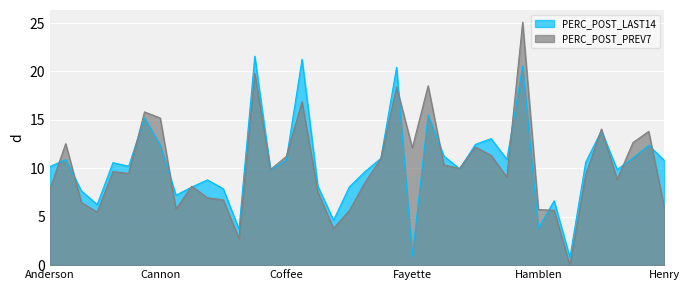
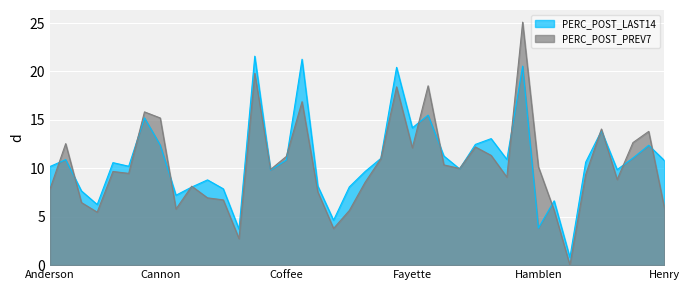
  {
    "PERC_POST_LAST14": {
      "Anderson": 10,
      "Cannon": 12,
      "Coffee": 11,
-     "Fayette": 1,
+     "Fayette": 14,
      "Hamblen": 4,
      "Henry": 11
    },
    "PERC_POST_PREV7": {
      "Anderson": 8,
      "Cannon": 15,
      "Coffee": 11,
      "Fayette": 12,
-     "Hamblen": 6,
+     "Hamblen": 10,
      "Henry": 6
    }
  }
